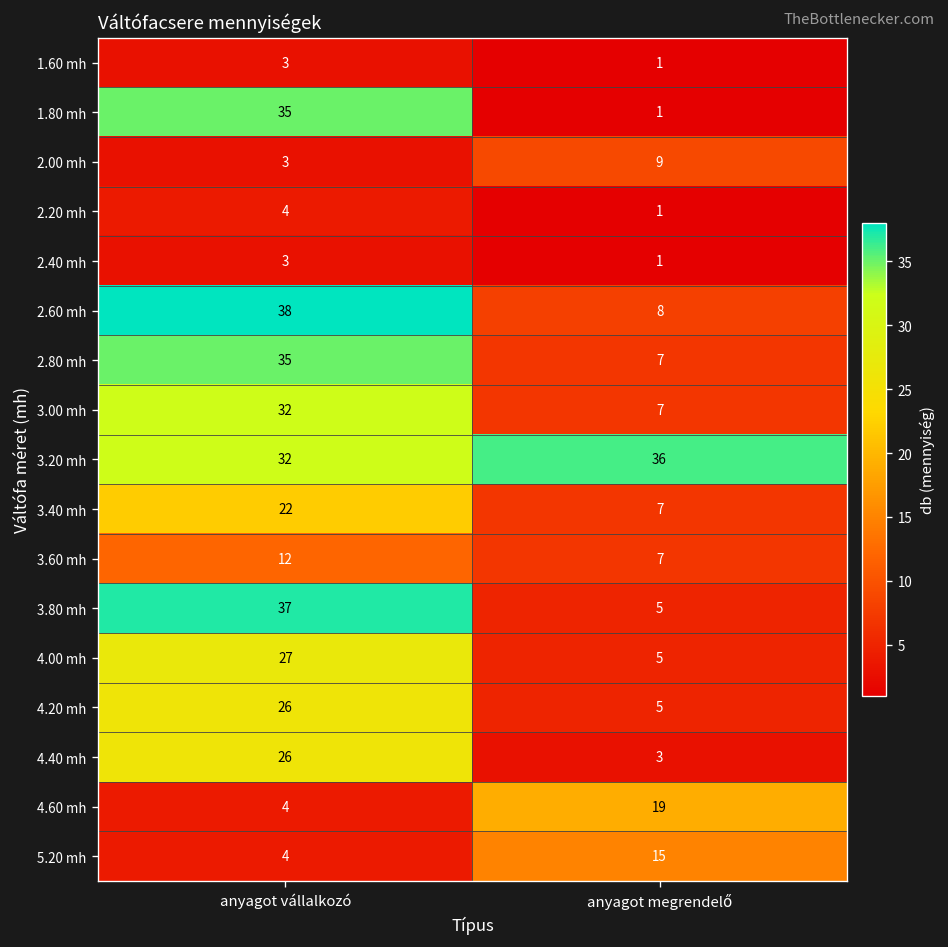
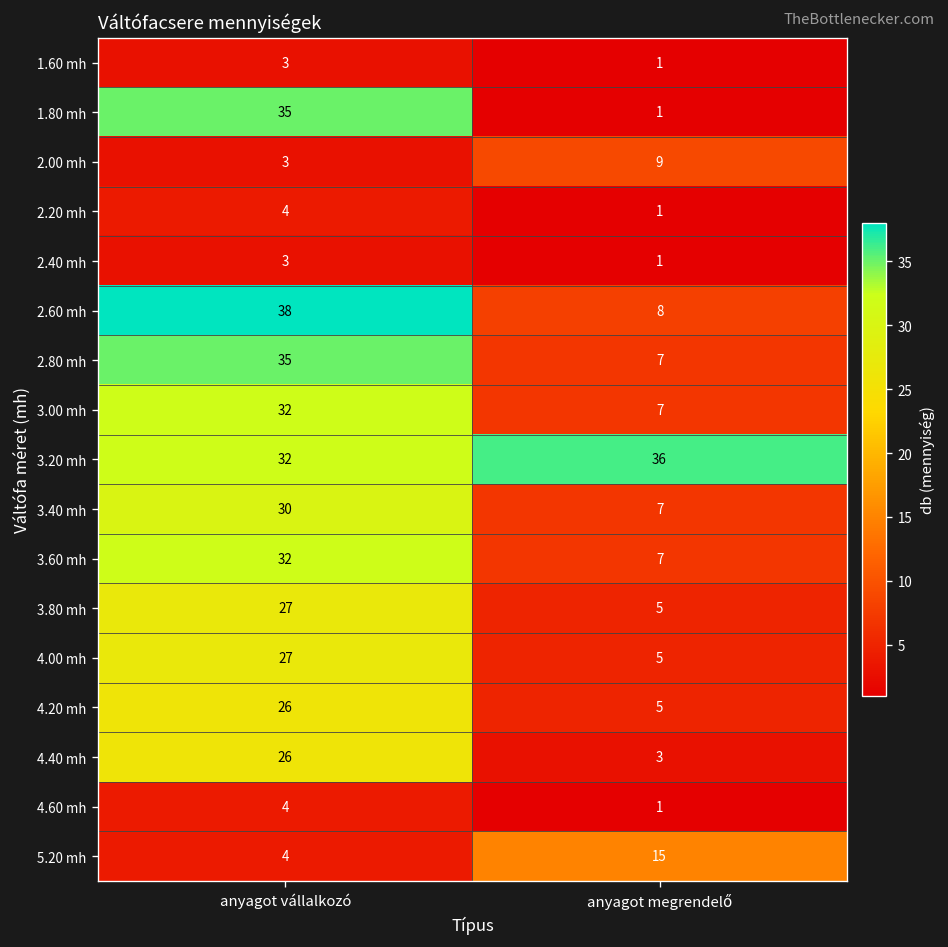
  {
    "1.60 mh": {
      "anyagot vállalkozó": 3,
      "anyagot megrendelő": 1
    },
    "1.80 mh": {
      "anyagot vállalkozó": 35,
      "anyagot megrendelő": 1
    },
    "2.00 mh": {
      "anyagot vállalkozó": 3,
      "anyagot megrendelő": 9
    },
    "2.20 mh": {
      "anyagot vállalkozó": 4,
      "anyagot megrendelő": 1
    },
    "2.40 mh": {
      "anyagot vállalkozó": 3,
      "anyagot megrendelő": 1
    },
    "2.60 mh": {
      "anyagot vállalkozó": 38,
      "anyagot megrendelő": 8
    },
    "2.80 mh": {
      "anyagot vállalkozó": 35,
      "anyagot megrendelő": 7
    },
    "3.00 mh": {
      "anyagot vállalkozó": 32,
      "anyagot megrendelő": 7
    },
    "3.20 mh": {
      "anyagot vállalkozó": 32,
      "anyagot megrendelő": 36
    },
    "3.40 mh": {
-     "anyagot vállalkozó": 22,
+     "anyagot vállalkozó": 30,
      "anyagot megrendelő": 7
    },
    "3.60 mh": {
-     "anyagot vállalkozó": 12,
+     "anyagot vállalkozó": 32,
      "anyagot megrendelő": 7
    },
    "3.80 mh": {
-     "anyagot vállalkozó": 37,
+     "anyagot vállalkozó": 27,
      "anyagot megrendelő": 5
    },
    "4.00 mh": {
      "anyagot vállalkozó": 27,
      "anyagot megrendelő": 5
    },
    "4.20 mh": {
      "anyagot vállalkozó": 26,
      "anyagot megrendelő": 5
    },
    "4.40 mh": {
      "anyagot vállalkozó": 26,
      "anyagot megrendelő": 3
    },
    "4.60 mh": {
      "anyagot vállalkozó": 4,
-     "anyagot megrendelő": 19
+     "anyagot megrendelő": 1
    },
    "5.20 mh": {
      "anyagot vállalkozó": 4,
      "anyagot megrendelő": 15
    }
  }
